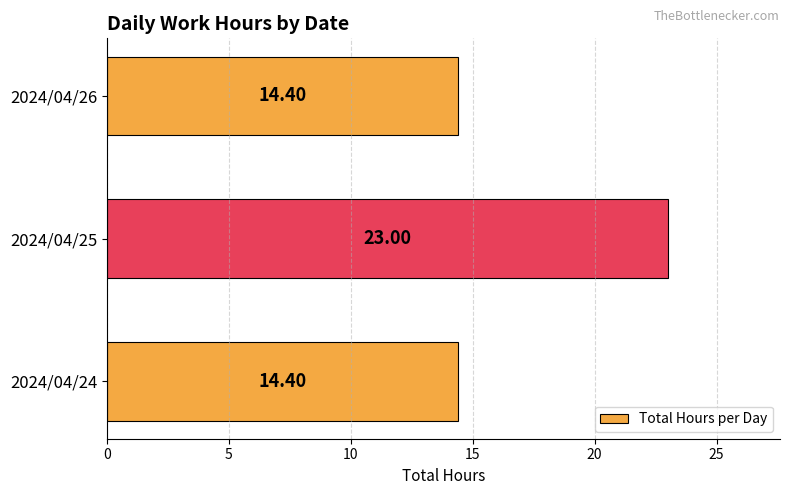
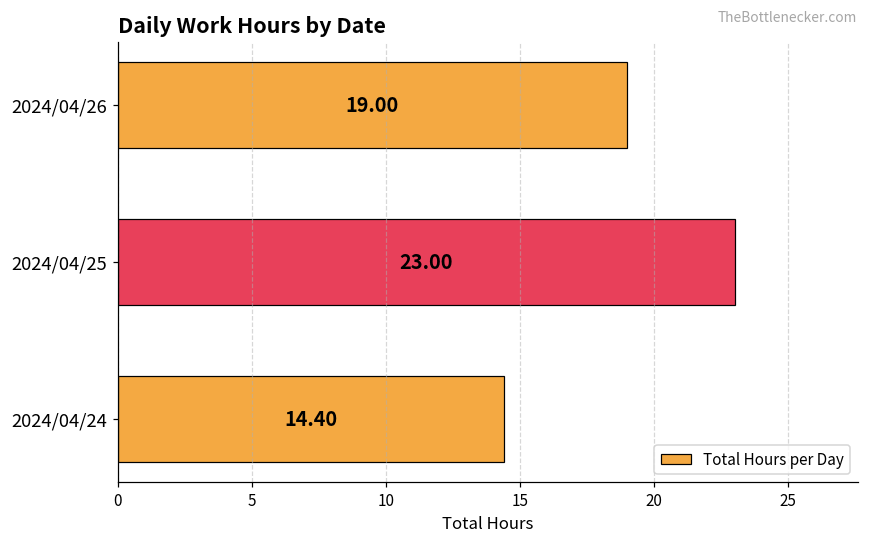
  {
-   "2024/04/26": 14.40,
+   "2024/04/26": 19.00,
    "2024/04/25": 23.00,
    "2024/04/24": 14.40
  }
